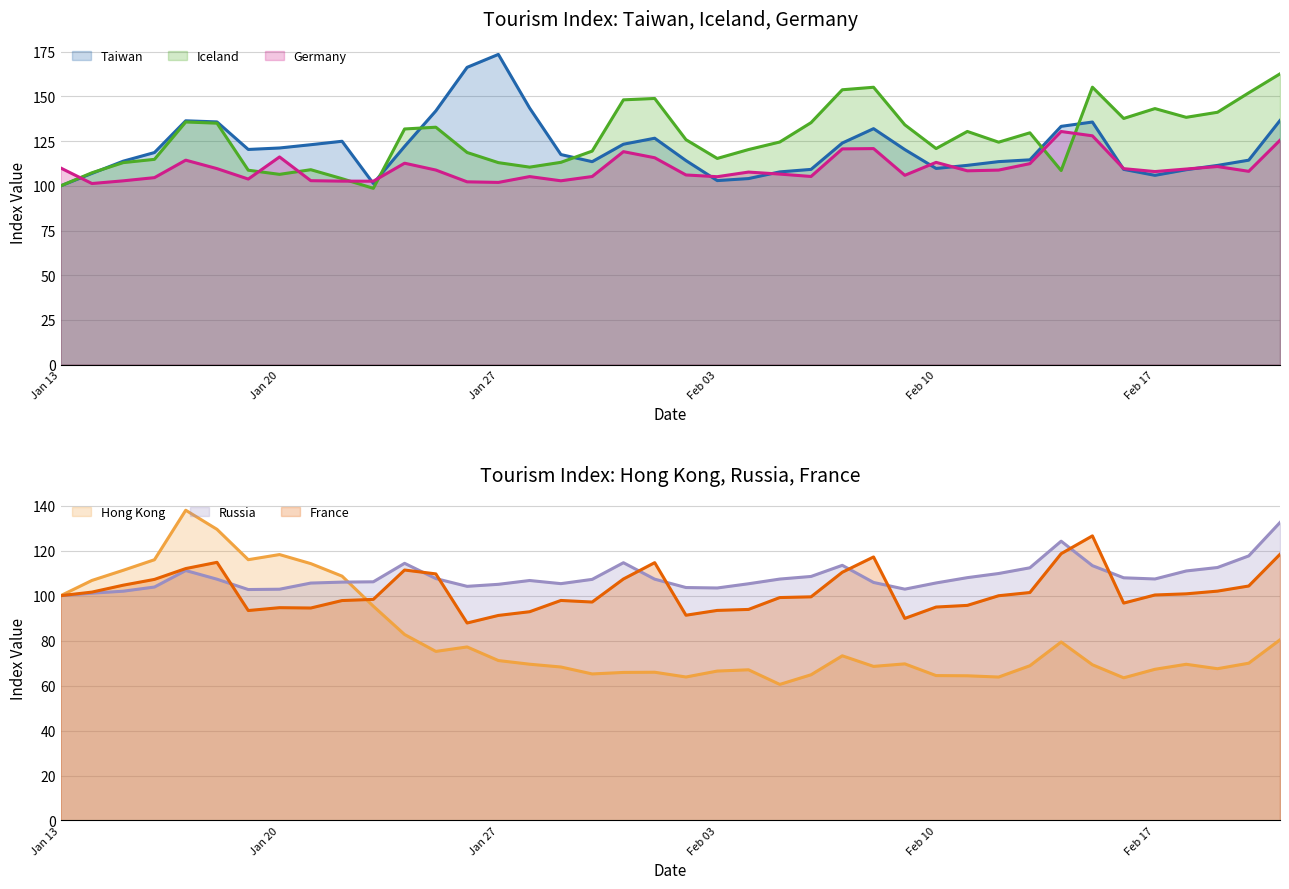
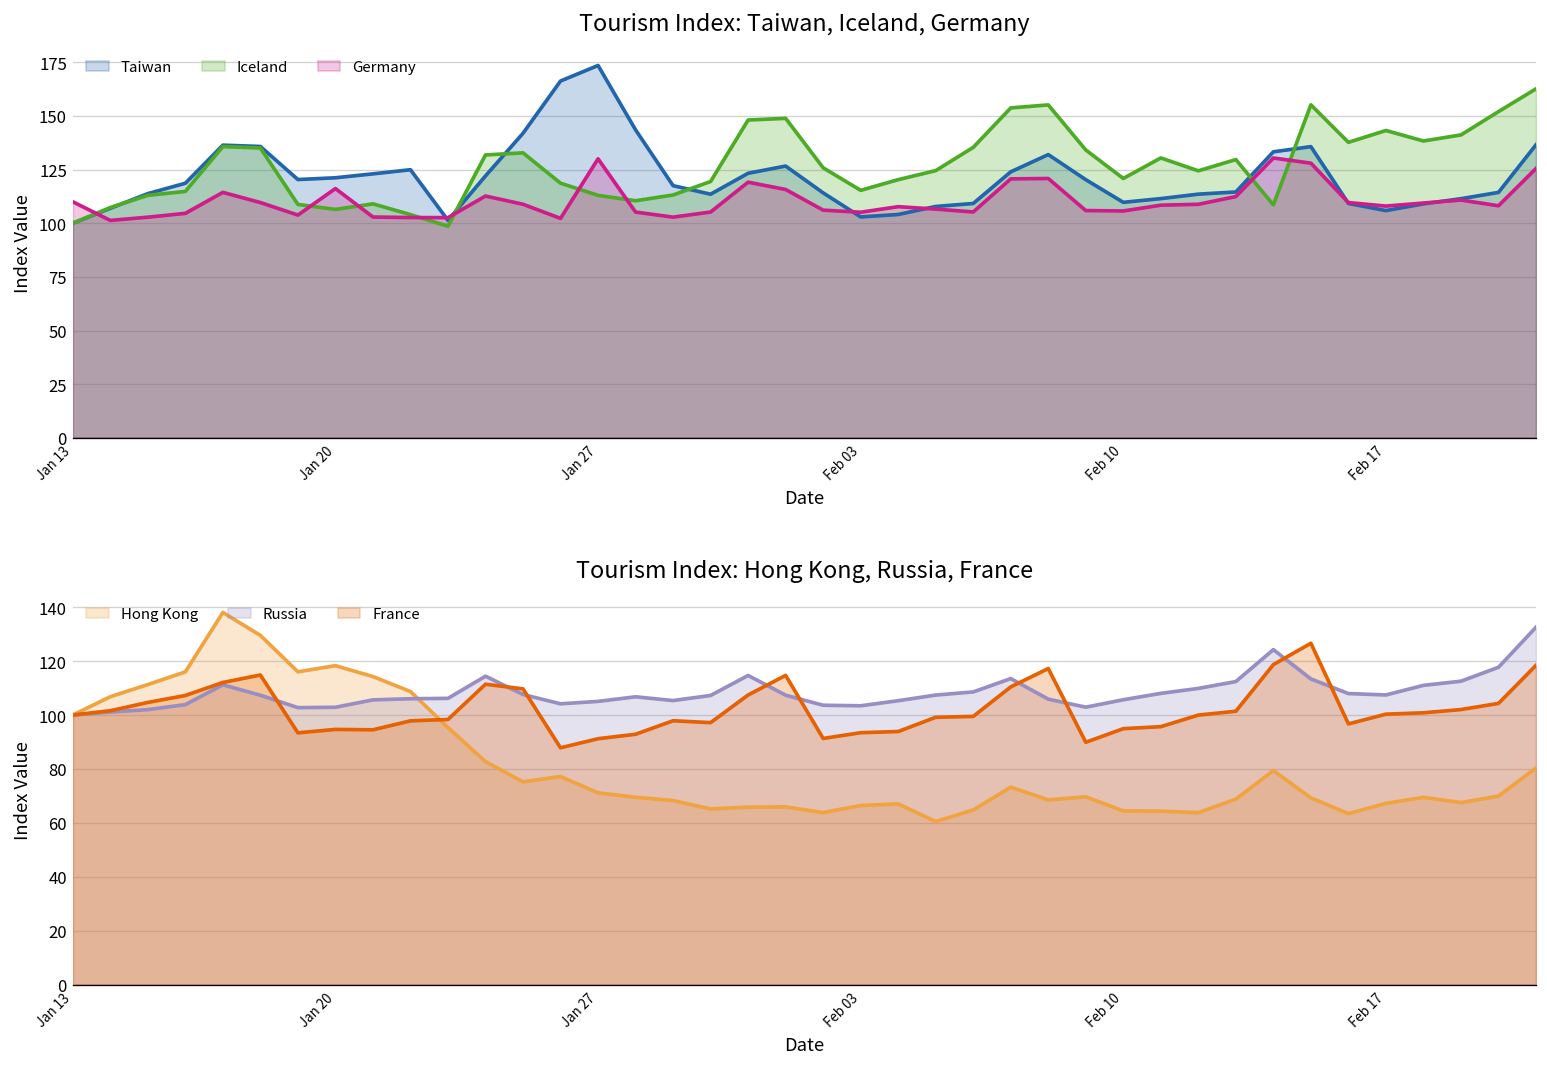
  {
    "Tourism Index: Taiwan, Iceland, Germany": {
      "Germany": {
        "Jan 13": 110,
        "Jan 20": 116,
-       "Jan 27": 102,
+       "Jan 27": 130,
        "Feb 03": 105,
-       "Feb 10": 113,
+       "Feb 10": 106,
        "Feb 17": 108
      }
    }
  }
